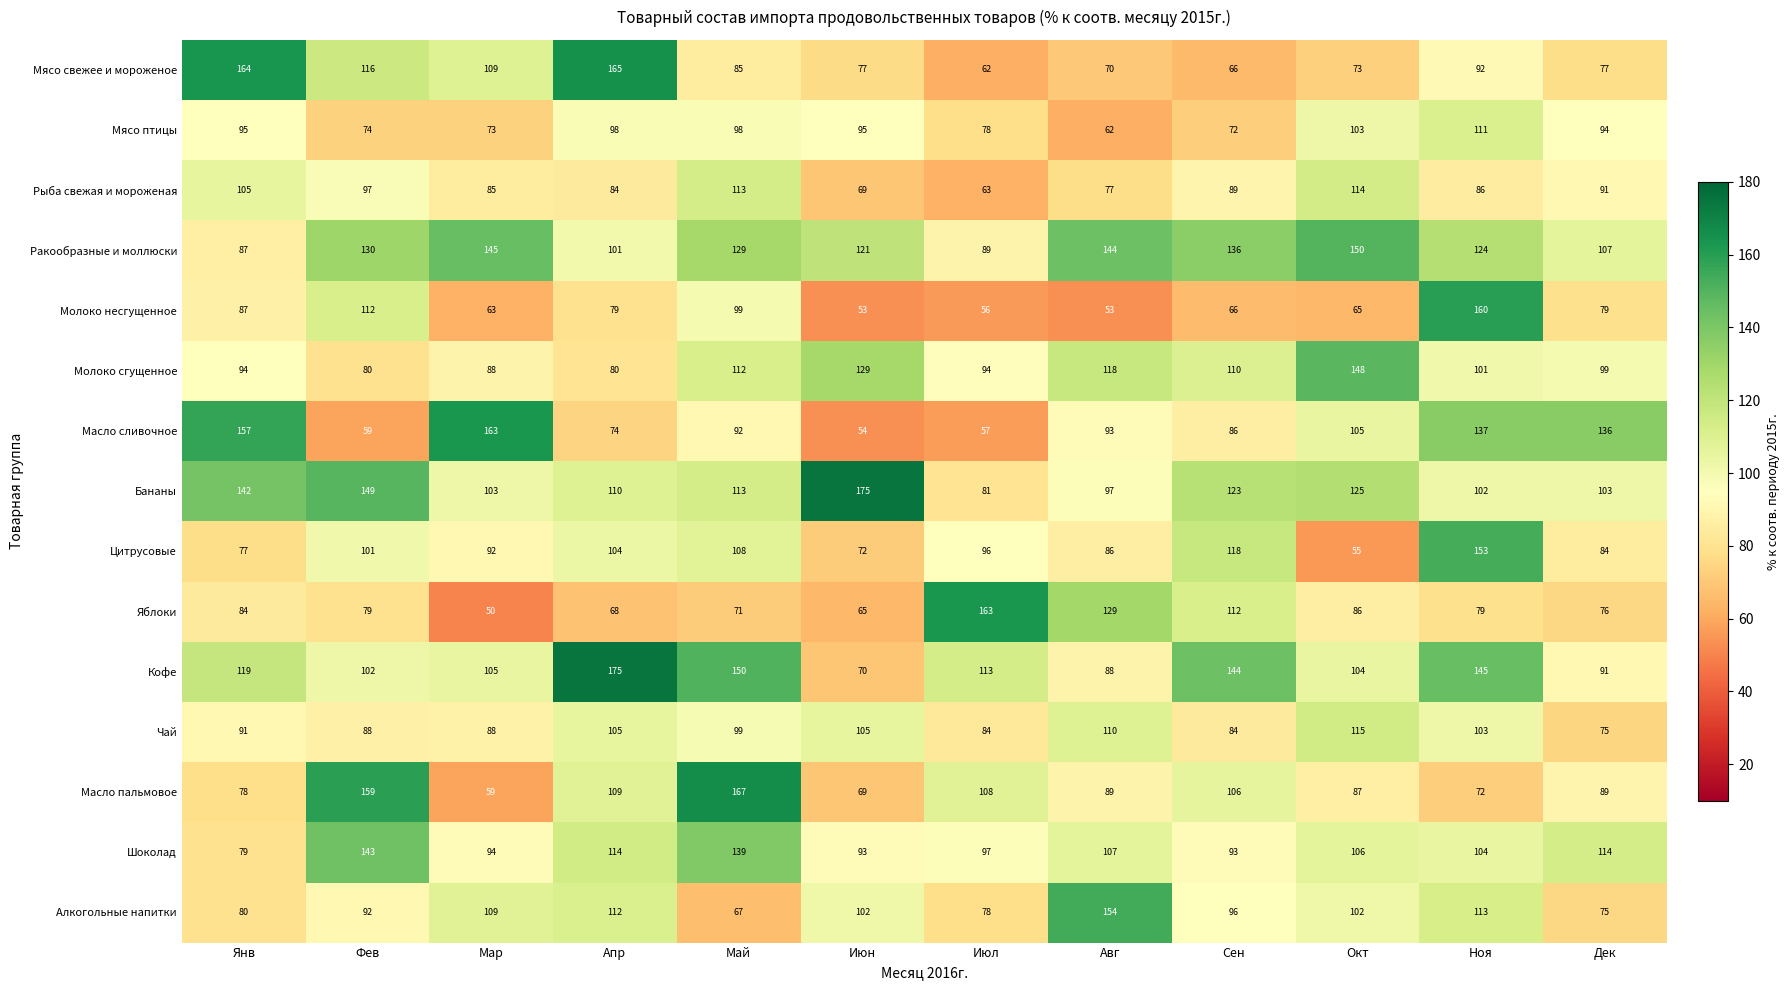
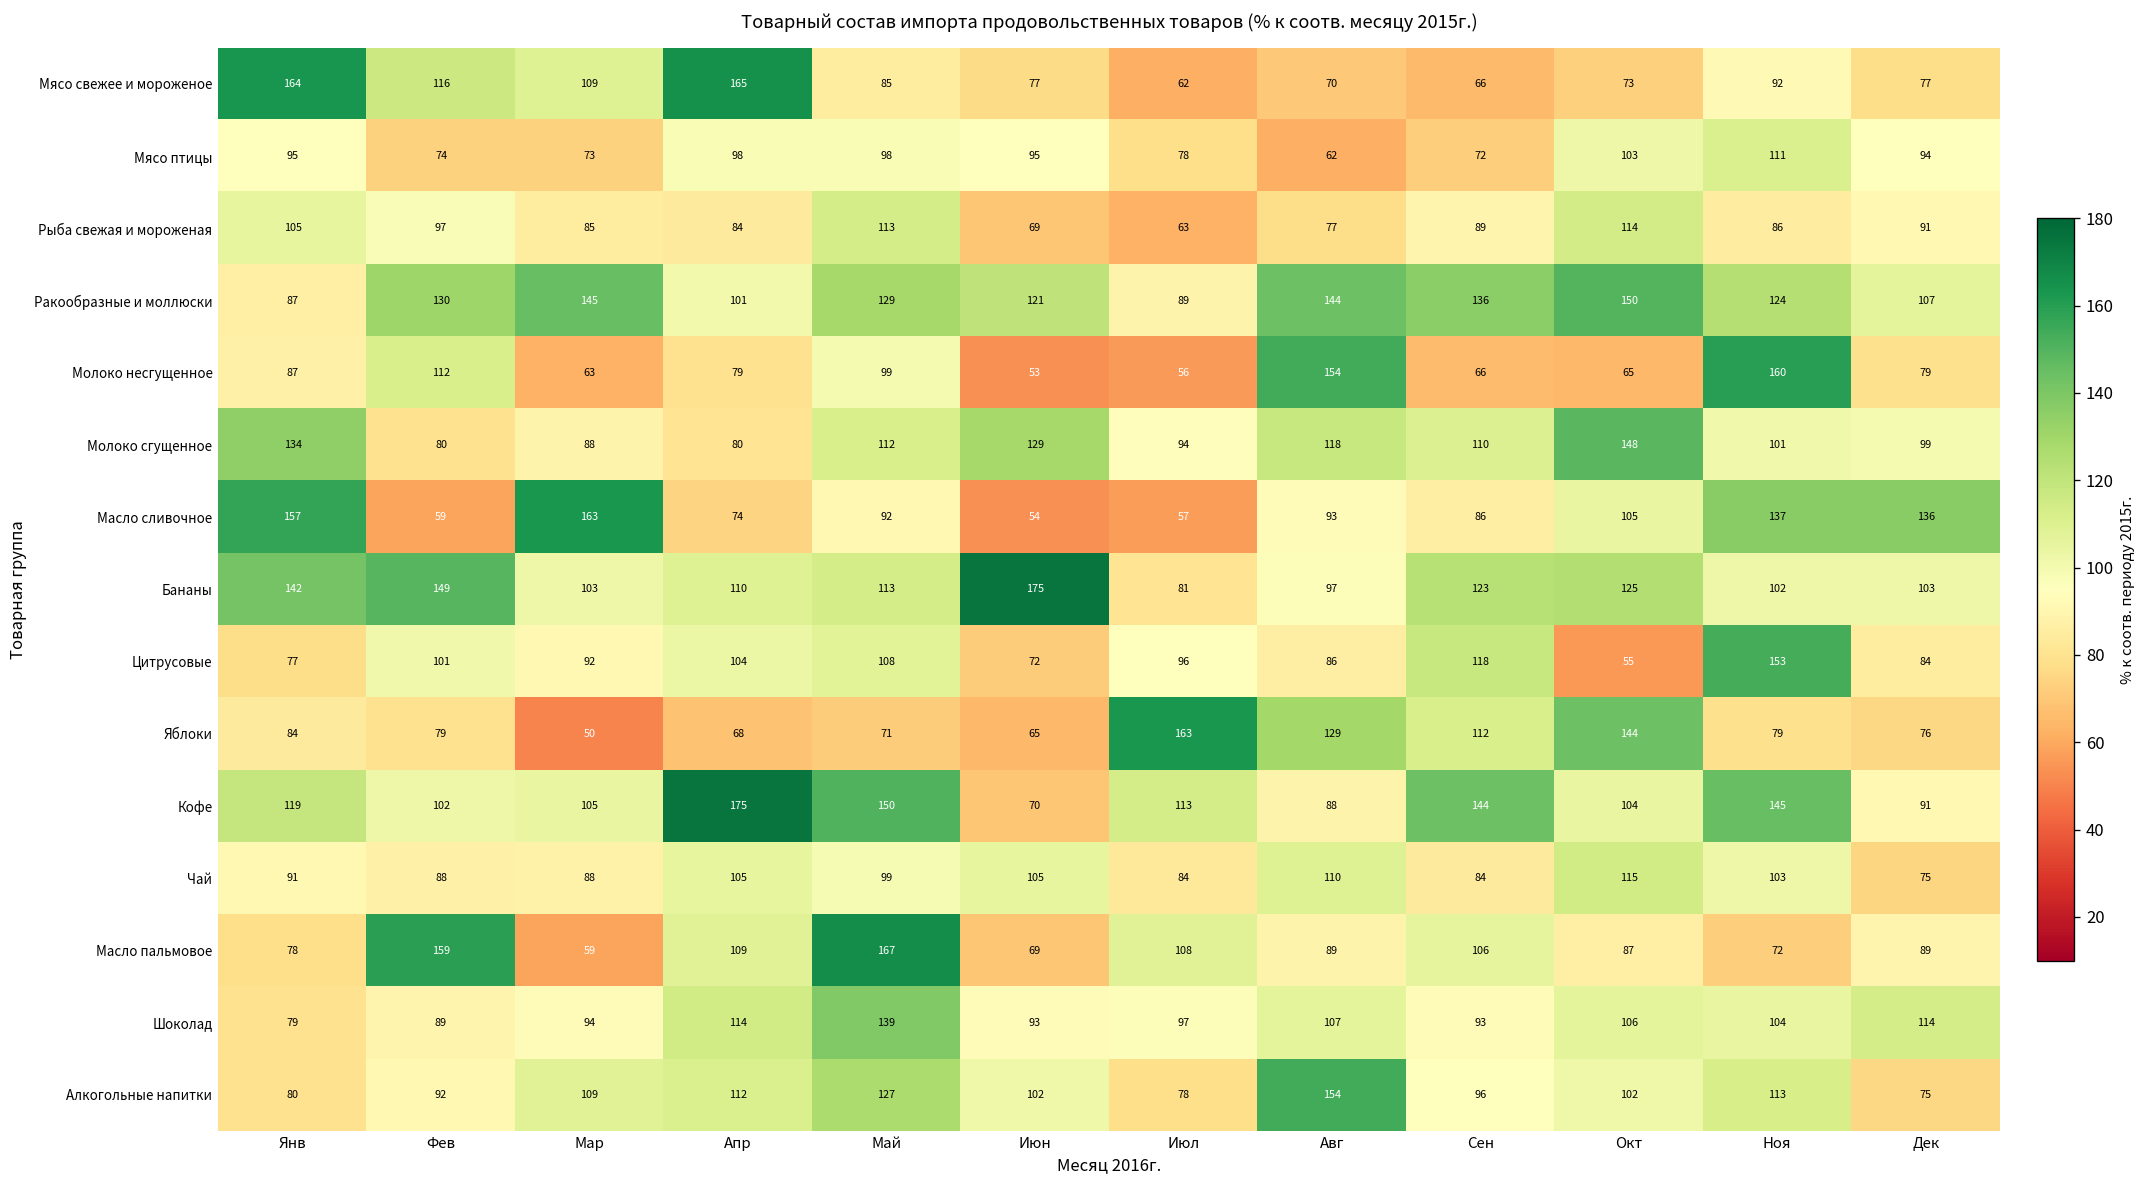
  {
    "Мясо свежее и мороженое": {
      "Янв": 164,
      "Фев": 116,
      "Мар": 109,
      "Апр": 165,
      "Май": 85,
      "Июн": 77,
      "Июл": 62,
      "Авг": 70,
      "Сен": 66,
      "Окт": 73,
      "Ноя": 92,
      "Дек": 77
    },
    "Мясо птицы": {
      "Янв": 95,
      "Фев": 74,
      "Мар": 73,
      "Апр": 98,
      "Май": 98,
      "Июн": 95,
      "Июл": 78,
      "Авг": 62,
      "Сен": 72,
      "Окт": 103,
      "Ноя": 111,
      "Дек": 94
    },
    "Рыба свежая и мороженая": {
      "Янв": 105,
      "Фев": 97,
      "Мар": 85,
      "Апр": 84,
      "Май": 113,
      "Июн": 69,
      "Июл": 63,
      "Авг": 77,
      "Сен": 89,
      "Окт": 114,
      "Ноя": 86,
      "Дек": 91
    },
    "Ракообразные и моллюски": {
      "Янв": 87,
      "Фев": 130,
      "Мар": 145,
      "Апр": 101,
      "Май": 129,
      "Июн": 121,
      "Июл": 89,
      "Авг": 144,
      "Сен": 136,
      "Окт": 150,
      "Ноя": 124,
      "Дек": 107
    },
    "Молоко несгущенное": {
      "Янв": 87,
      "Фев": 112,
      "Мар": 63,
      "Апр": 79,
      "Май": 99,
      "Июн": 53,
      "Июл": 56,
-     "Авг": 53,
+     "Авг": 154,
      "Сен": 66,
      "Окт": 65,
      "Ноя": 160,
      "Дек": 79
    },
    "Молоко сгущенное": {
-     "Янв": 94,
+     "Янв": 134,
      "Фев": 80,
      "Мар": 88,
      "Апр": 80,
      "Май": 112,
      "Июн": 129,
      "Июл": 94,
      "Авг": 118,
      "Сен": 110,
      "Окт": 148,
      "Ноя": 101,
      "Дек": 99
    },
    "Масло сливочное": {
      "Янв": 157,
      "Фев": 59,
      "Мар": 163,
      "Апр": 74,
      "Май": 92,
      "Июн": 54,
      "Июл": 57,
      "Авг": 93,
      "Сен": 86,
      "Окт": 105,
      "Ноя": 137,
      "Дек": 136
    },
    "Бананы": {
      "Янв": 142,
      "Фев": 149,
      "Мар": 103,
      "Апр": 110,
      "Май": 113,
      "Июн": 175,
      "Июл": 81,
      "Авг": 97,
      "Сен": 123,
      "Окт": 125,
      "Ноя": 102,
      "Дек": 103
    },
    "Цитрусовые": {
      "Янв": 77,
      "Фев": 101,
      "Мар": 92,
      "Апр": 104,
      "Май": 108,
      "Июн": 72,
      "Июл": 96,
      "Авг": 86,
      "Сен": 118,
      "Окт": 55,
      "Ноя": 153,
      "Дек": 84
    },
    "Яблоки": {
      "Янв": 84,
      "Фев": 79,
      "Мар": 50,
      "Апр": 68,
      "Май": 71,
      "Июн": 65,
      "Июл": 163,
      "Авг": 129,
      "Сен": 112,
-     "Окт": 86,
+     "Окт": 144,
      "Ноя": 79,
      "Дек": 76
    },
    "Кофе": {
      "Янв": 119,
      "Фев": 102,
      "Мар": 105,
      "Апр": 175,
      "Май": 150,
      "Июн": 70,
      "Июл": 113,
      "Авг": 88,
      "Сен": 144,
      "Окт": 104,
      "Ноя": 145,
      "Дек": 91
    },
    "Чай": {
      "Янв": 91,
      "Фев": 88,
      "Мар": 88,
      "Апр": 105,
      "Май": 99,
      "Июн": 105,
      "Июл": 84,
      "Авг": 110,
      "Сен": 84,
      "Окт": 115,
      "Ноя": 103,
      "Дек": 75
    },
    "Масло пальмовое": {
      "Янв": 78,
      "Фев": 159,
      "Мар": 59,
      "Апр": 109,
      "Май": 167,
      "Июн": 69,
      "Июл": 108,
      "Авг": 89,
      "Сен": 106,
      "Окт": 87,
      "Ноя": 72,
      "Дек": 89
    },
    "Шоколад": {
      "Янв": 79,
-     "Фев": 143,
+     "Фев": 89,
      "Мар": 94,
      "Апр": 114,
      "Май": 139,
      "Июн": 93,
      "Июл": 97,
      "Авг": 107,
      "Сен": 93,
      "Окт": 106,
      "Ноя": 104,
      "Дек": 114
    },
    "Алкогольные напитки": {
      "Янв": 80,
      "Фев": 92,
      "Мар": 109,
      "Апр": 112,
-     "Май": 67,
+     "Май": 127,
      "Июн": 102,
      "Июл": 78,
      "Авг": 154,
      "Сен": 96,
      "Окт": 102,
      "Ноя": 113,
      "Дек": 75
    }
  }
